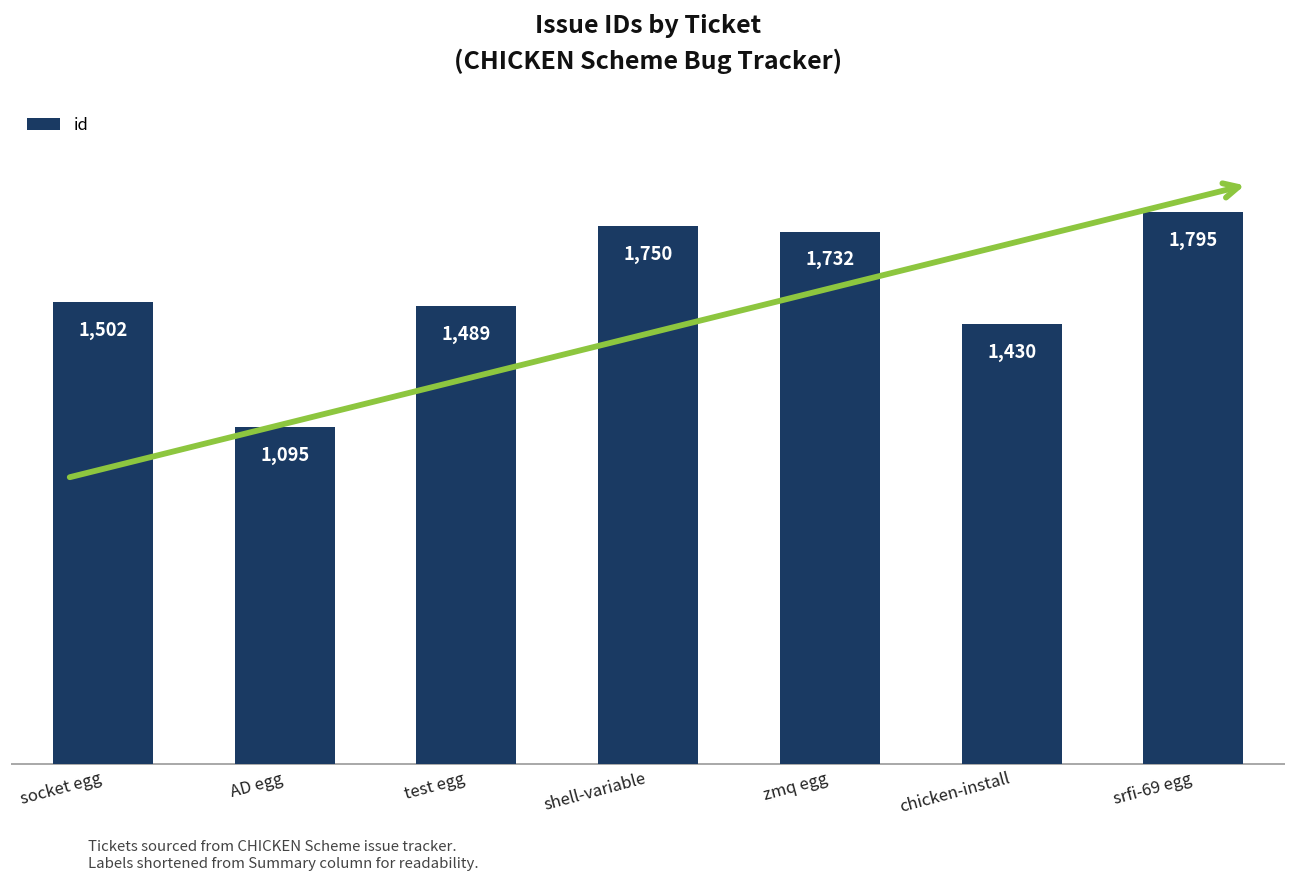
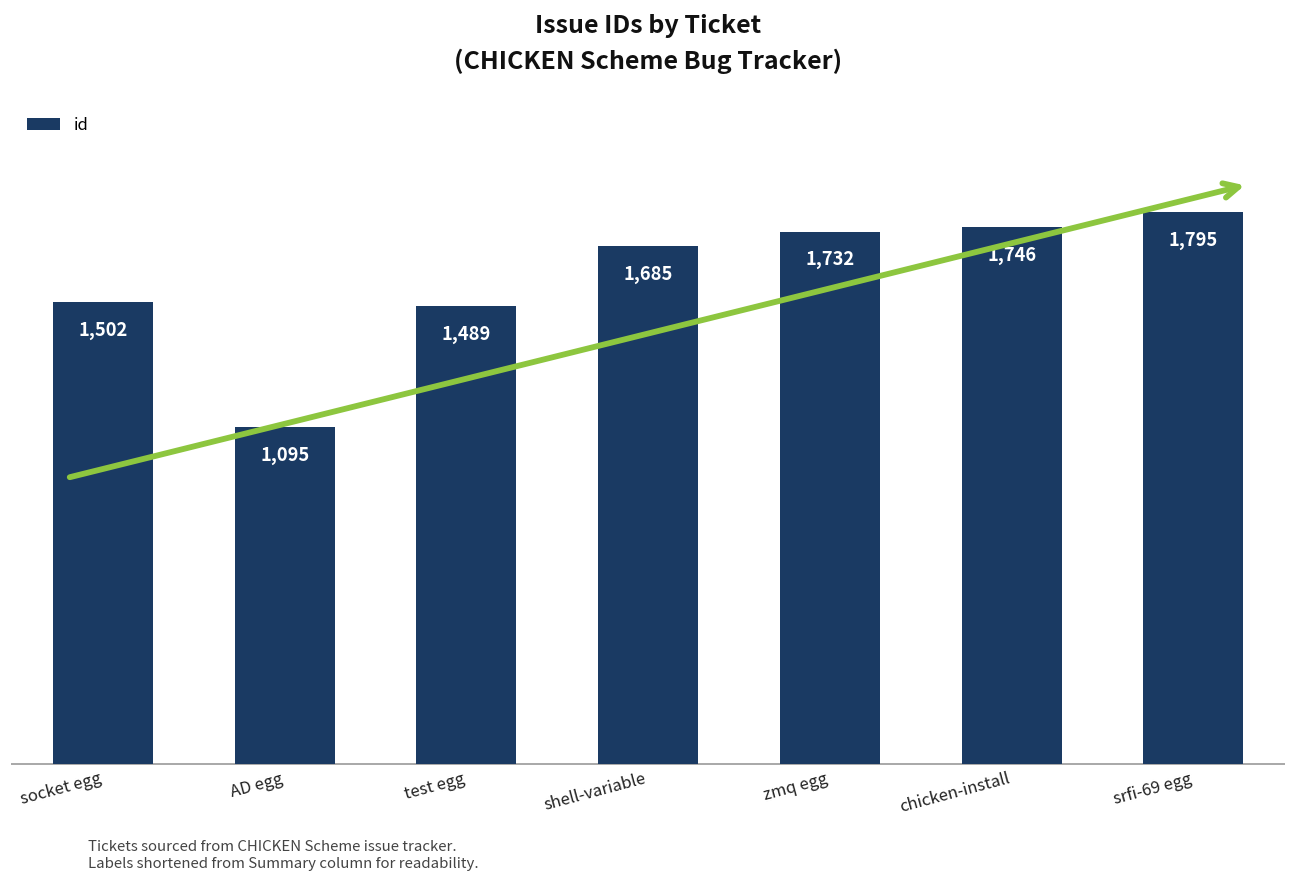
  {
    "socket egg": "1,502",
    "AD egg": "1,095",
    "test egg": "1,489",
-   "shell-variable": "1,750",
+   "shell-variable": "1,685",
    "zmq egg": "1,732",
-   "chicken-install": "1,430",
+   "chicken-install": "1,746",
    "srfi-69 egg": "1,795"
  }
